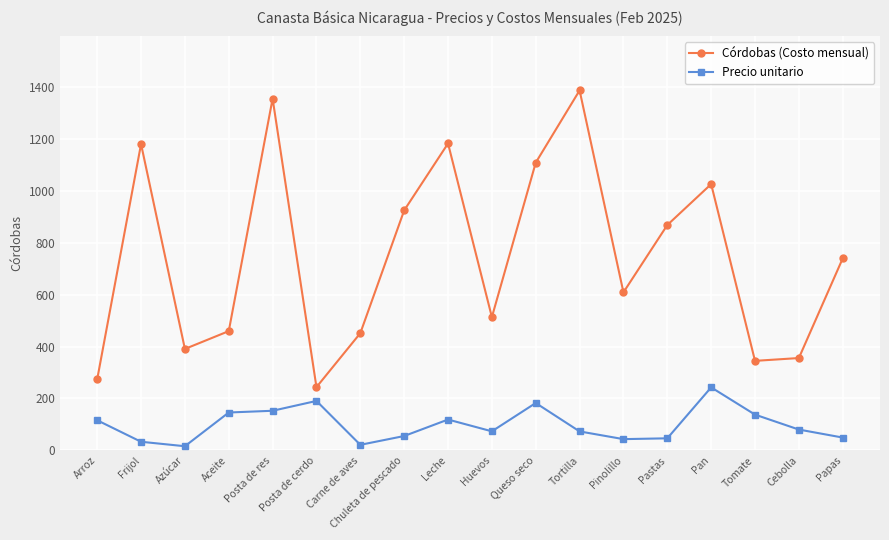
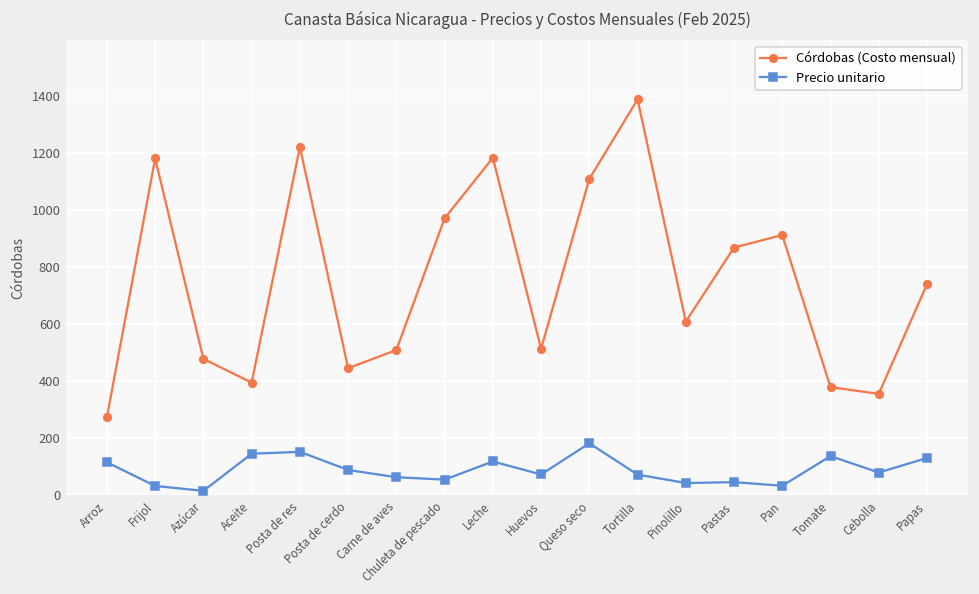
  {
    "Córdobas (Costo mensual)": {
      "Arroz": 270,
      "Frijol": 1180,
-     "Azúcar": 390,
-     "Aceite": 460,
-     "Posta de res": 1360,
-     "Posta de cerdo": 240,
-     "Carne de aves": 450,
-     "Chuleta de pescado": 930,
+     "Azúcar": 480,
+     "Aceite": 400,
+     "Posta de res": 1220,
+     "Posta de cerdo": 450,
+     "Carne de aves": 510,
+     "Chuleta de pescado": 970,
      "Leche": 1180,
      "Huevos": 510,
      "Queso seco": 1110,
      "Tortilla": 1390,
      "Pinolillo": 610,
      "Pastas": 870,
-     "Pan": 1030,
-     "Tomate": 340,
+     "Pan": 910,
+     "Tomate": 380,
      "Cebolla": 360,
      "Papas": 740
    },
    "Precio unitario": {
      "Arroz": 120,
      "Frijol": 30,
      "Azúcar": 20,
      "Aceite": 150,
      "Posta de res": 150,
-     "Posta de cerdo": 190,
-     "Carne de aves": 20,
+     "Posta de cerdo": 90,
+     "Carne de aves": 60,
      "Chuleta de pescado": 60,
      "Leche": 120,
      "Huevos": 70,
      "Queso seco": 180,
      "Tortilla": 70,
      "Pinolillo": 40,
      "Pastas": 50,
-     "Pan": 240,
+     "Pan": 30,
      "Tomate": 140,
      "Cebolla": 80,
-     "Papas": 50
+     "Papas": 130
    }
  }
